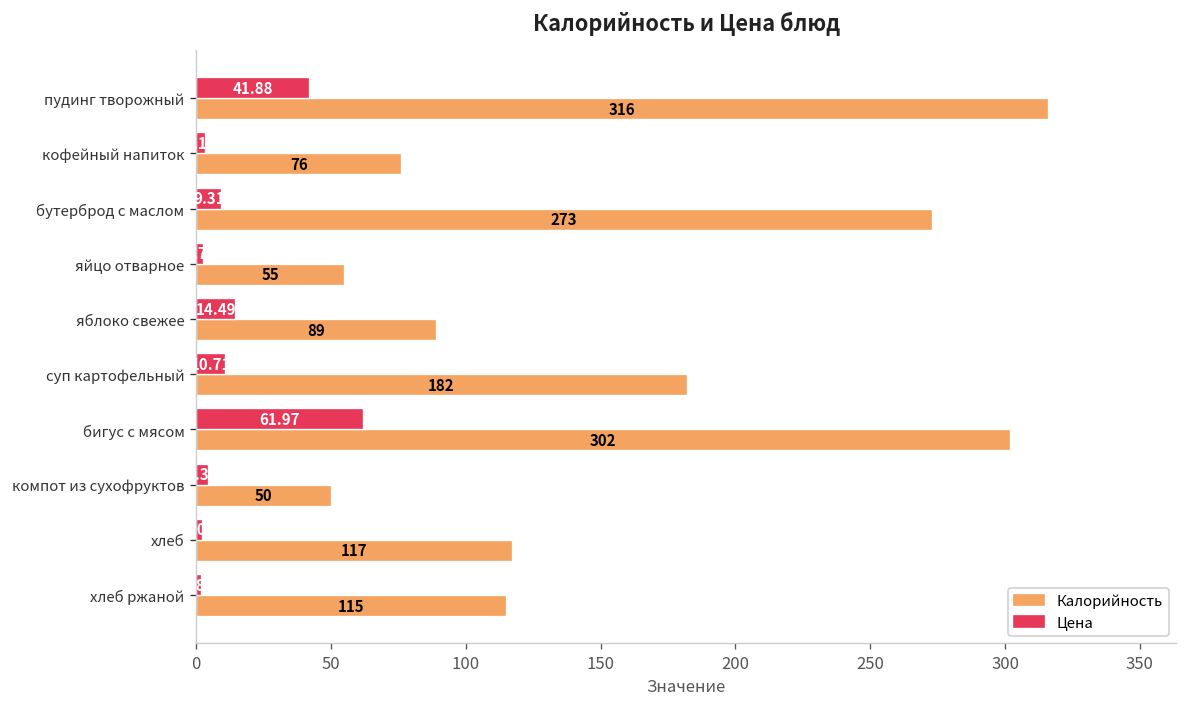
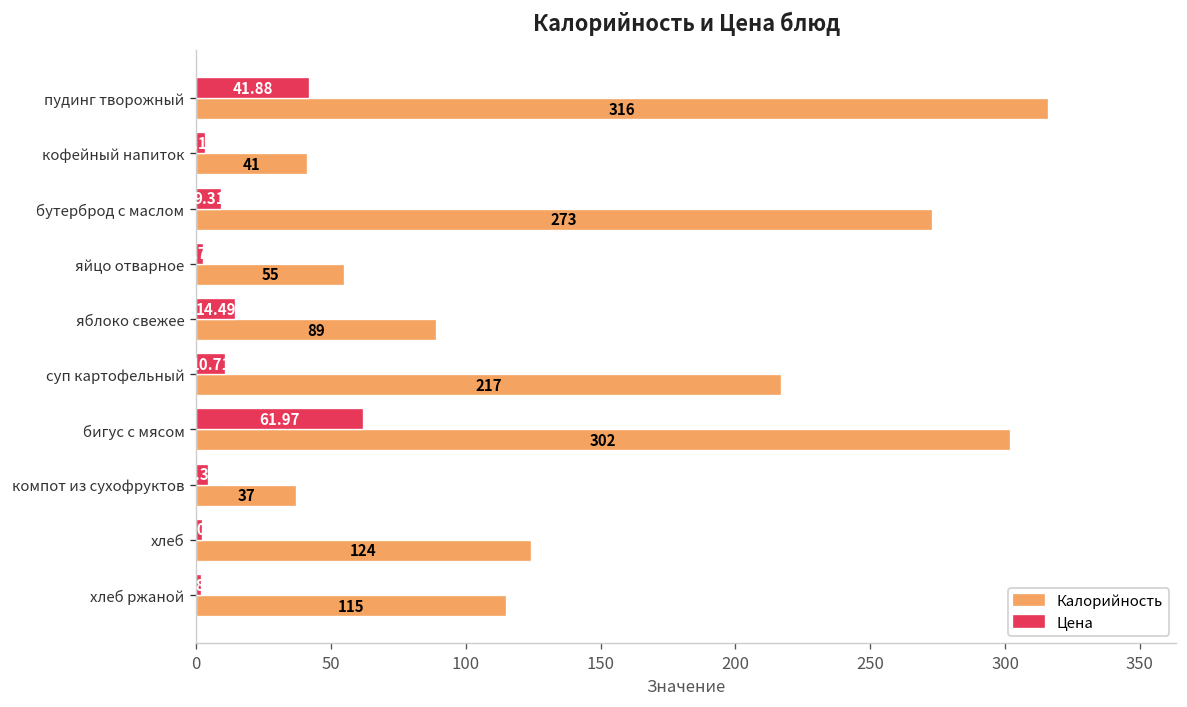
  {
    "Калорийность": {
      "пудинг творожный": 316,
-     "кофейный напиток": 76,
+     "кофейный напиток": 41,
      "бутерброд с маслом": 273,
      "яйцо отварное": 55,
      "яблоко свежее": 89,
-     "суп картофельный": 182,
+     "суп картофельный": 217,
      "бигус с мясом": 302,
-     "компот из сухофруктов": 50,
-     "хлеб": 117,
+     "компот из сухофруктов": 37,
+     "хлеб": 124,
      "хлеб ржаной": 115
    },
    "Цена": {
      "пудинг творожный": 41.88,
      "бутерброд с маслом": 9.31,
      "яблоко свежее": 14.49,
      "суп картофельный": 10.71,
      "бигус с мясом": 61.97
    }
  }
